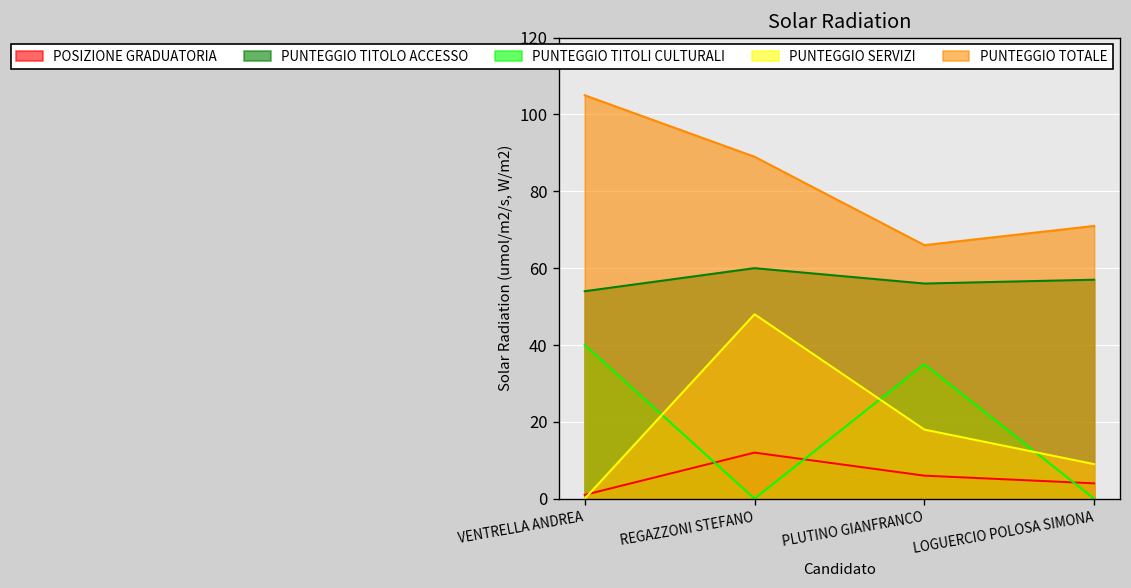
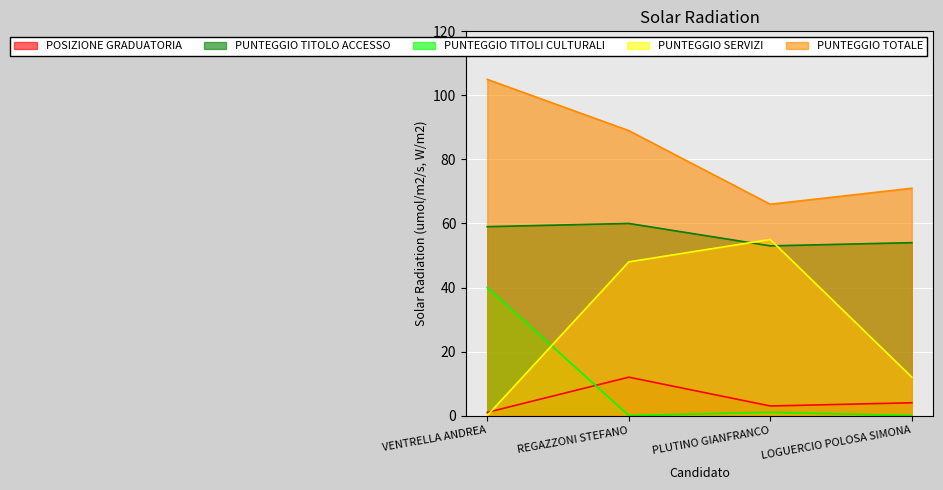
  {
    "POSIZIONE GRADUATORIA": {
      "VENTRELLA ANDREA": 1,
      "REGAZZONI STEFANO": 12,
-     "PLUTINO GIANFRANCO": 6,
+     "PLUTINO GIANFRANCO": 3,
      "LOGUERCIO POLOSA SIMONA": 4
    },
    "PUNTEGGIO TITOLO ACCESSO": {
-     "VENTRELLA ANDREA": 54,
+     "VENTRELLA ANDREA": 59,
      "REGAZZONI STEFANO": 60,
-     "PLUTINO GIANFRANCO": 56,
-     "LOGUERCIO POLOSA SIMONA": 57
+     "PLUTINO GIANFRANCO": 53,
+     "LOGUERCIO POLOSA SIMONA": 54
    },
    "PUNTEGGIO TITOLI CULTURALI": {
      "VENTRELLA ANDREA": 40,
      "REGAZZONI STEFANO": 0,
-     "PLUTINO GIANFRANCO": 35,
+     "PLUTINO GIANFRANCO": 1,
      "LOGUERCIO POLOSA SIMONA": 0
    },
    "PUNTEGGIO SERVIZI": {
      "VENTRELLA ANDREA": 0,
      "REGAZZONI STEFANO": 48,
-     "PLUTINO GIANFRANCO": 18,
-     "LOGUERCIO POLOSA SIMONA": 9
+     "PLUTINO GIANFRANCO": 55,
+     "LOGUERCIO POLOSA SIMONA": 12
    },
    "PUNTEGGIO TOTALE": {
      "VENTRELLA ANDREA": 105,
      "REGAZZONI STEFANO": 89,
      "PLUTINO GIANFRANCO": 66,
      "LOGUERCIO POLOSA SIMONA": 71
    }
  }
